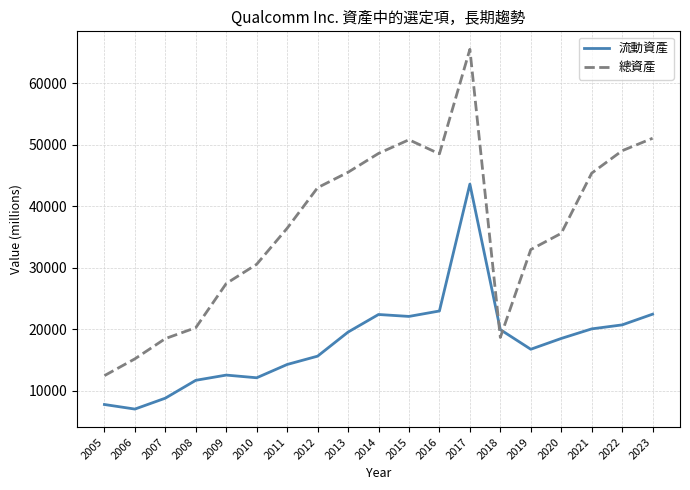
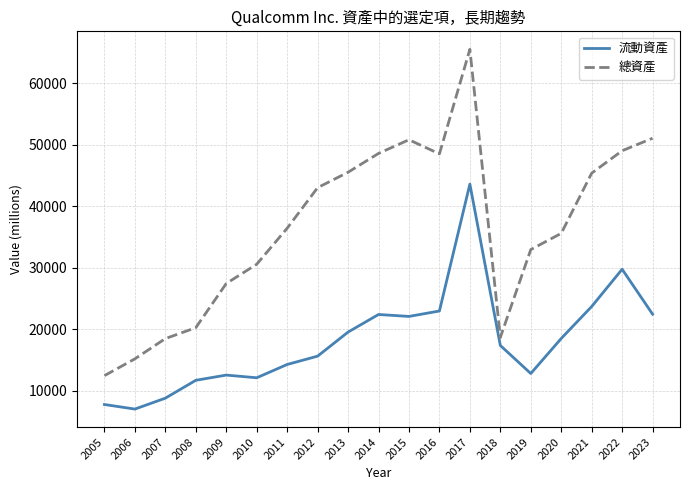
  {
    "流動資產": {
      "2005": 8000,
      "2006": 7000,
      "2007": 9000,
      "2008": 12000,
      "2009": 13000,
      "2010": 12000,
      "2011": 14000,
      "2012": 16000,
      "2013": 20000,
      "2014": 22000,
      "2015": 22000,
      "2016": 23000,
      "2017": 44000,
-     "2018": 20000,
-     "2019": 17000,
+     "2018": 17000,
+     "2019": 13000,
      "2020": 19000,
-     "2021": 20000,
-     "2022": 21000,
+     "2021": 24000,
+     "2022": 30000,
      "2023": 22000
    },
    "總資產": {
      "2005": 12000,
      "2006": 15000,
      "2007": 18000,
      "2008": 20000,
      "2009": 27000,
      "2010": 31000,
      "2011": 36000,
      "2012": 43000,
      "2013": 46000,
      "2014": 49000,
      "2015": 51000,
      "2016": 49000,
      "2017": 65000,
      "2018": 19000,
      "2019": 33000,
      "2020": 36000,
      "2021": 45000,
      "2022": 49000,
      "2023": 51000
    }
  }
